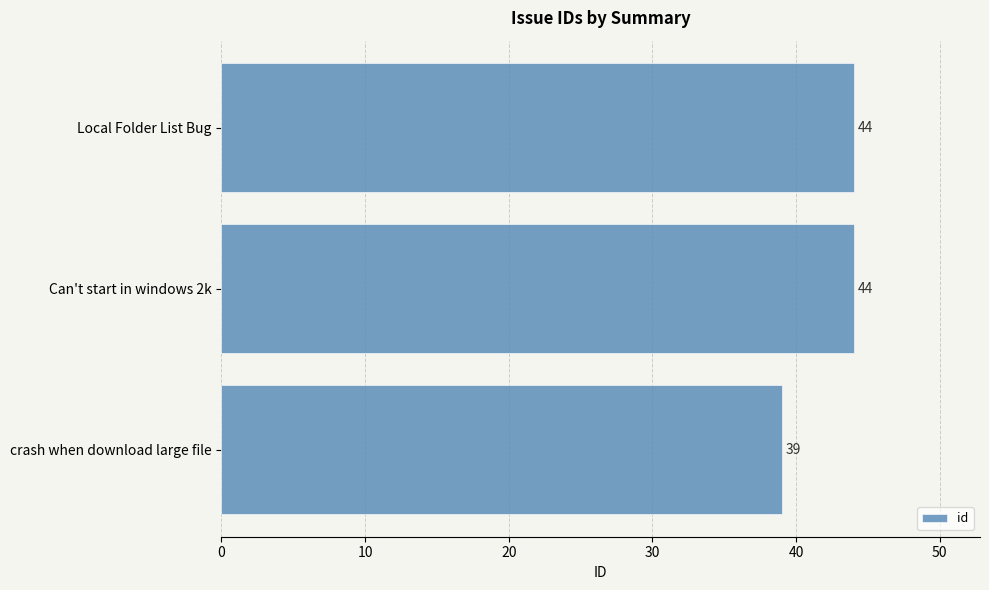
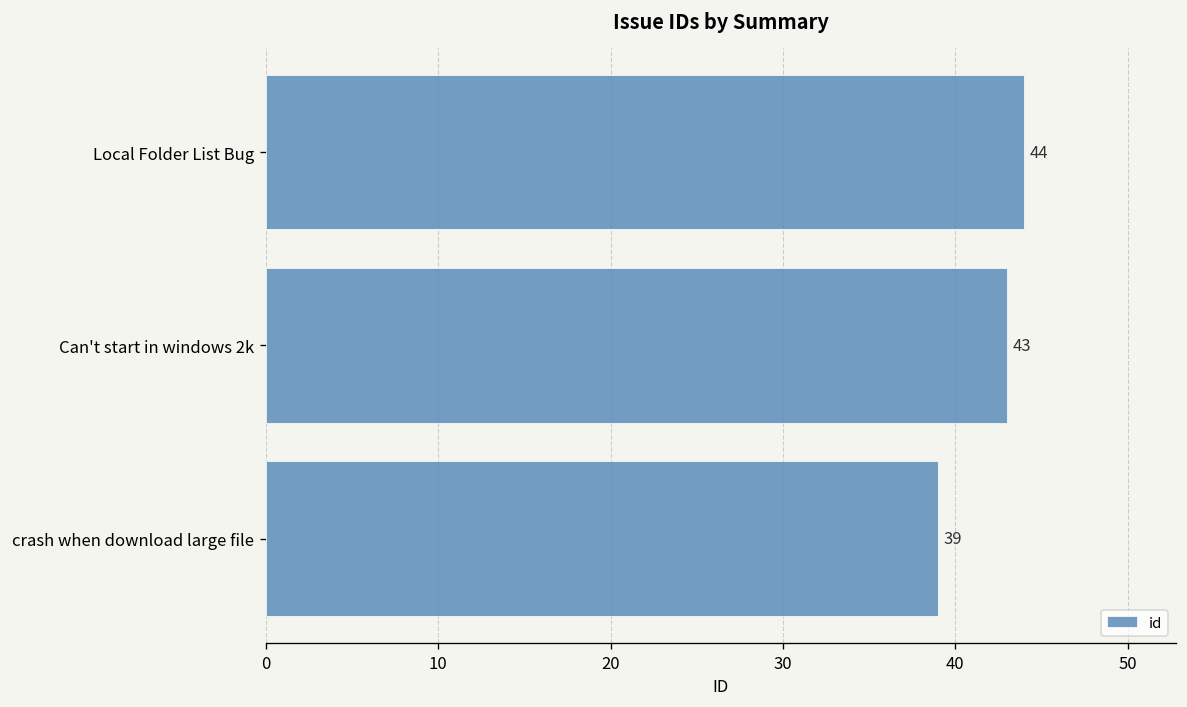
  {
    "Local Folder List Bug": 44,
-   "Can't start in windows 2k": 44,
+   "Can't start in windows 2k": 43,
    "crash when download large file": 39
  }
